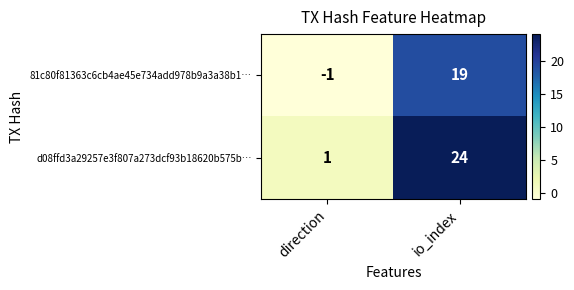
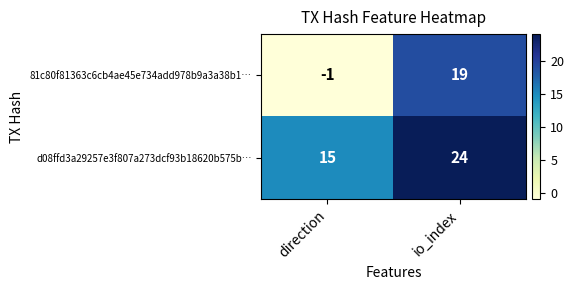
  {
    "81c80f81363c6cb4ae45e734add978b9a3a38b1…": {
      "direction": -1,
      "io_index": 19
    },
    "d08ffd3a29257e3f807a273dcf93b18620b575b…": {
-     "direction": 1,
+     "direction": 15,
      "io_index": 24
    }
  }
